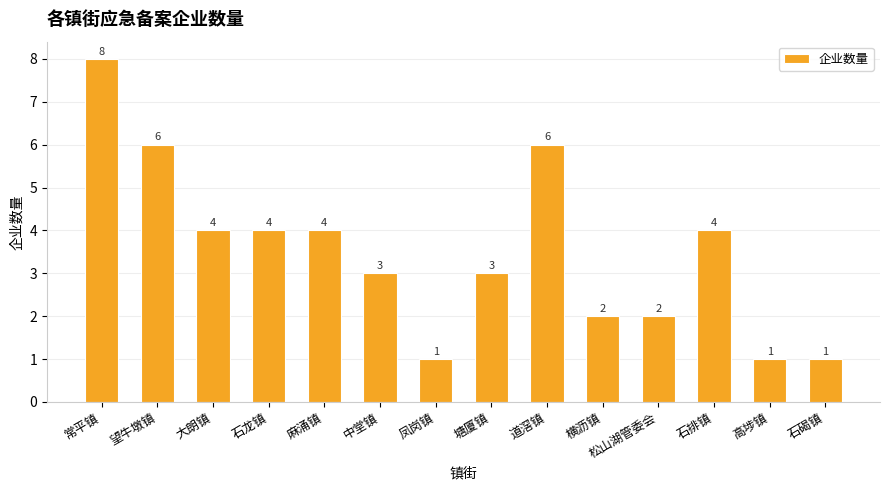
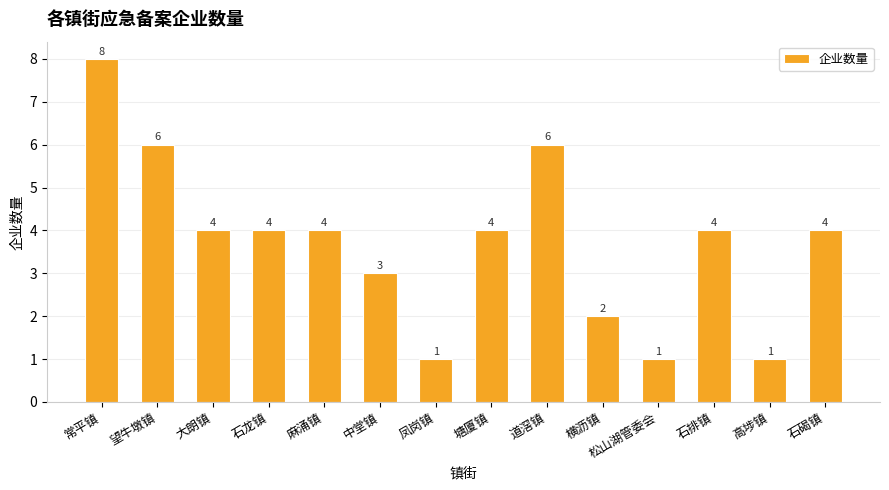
  {
    "常平镇": 8,
    "望牛墩镇": 6,
    "大朗镇": 4,
    "石龙镇": 4,
    "麻涌镇": 4,
    "中堂镇": 3,
    "凤岗镇": 1,
-   "塘厦镇": 3,
+   "塘厦镇": 4,
    "道滘镇": 6,
    "横沥镇": 2,
-   "松山湖管委会": 2,
+   "松山湖管委会": 1,
    "石排镇": 4,
    "高埗镇": 1,
-   "石碣镇": 1
+   "石碣镇": 4
  }
